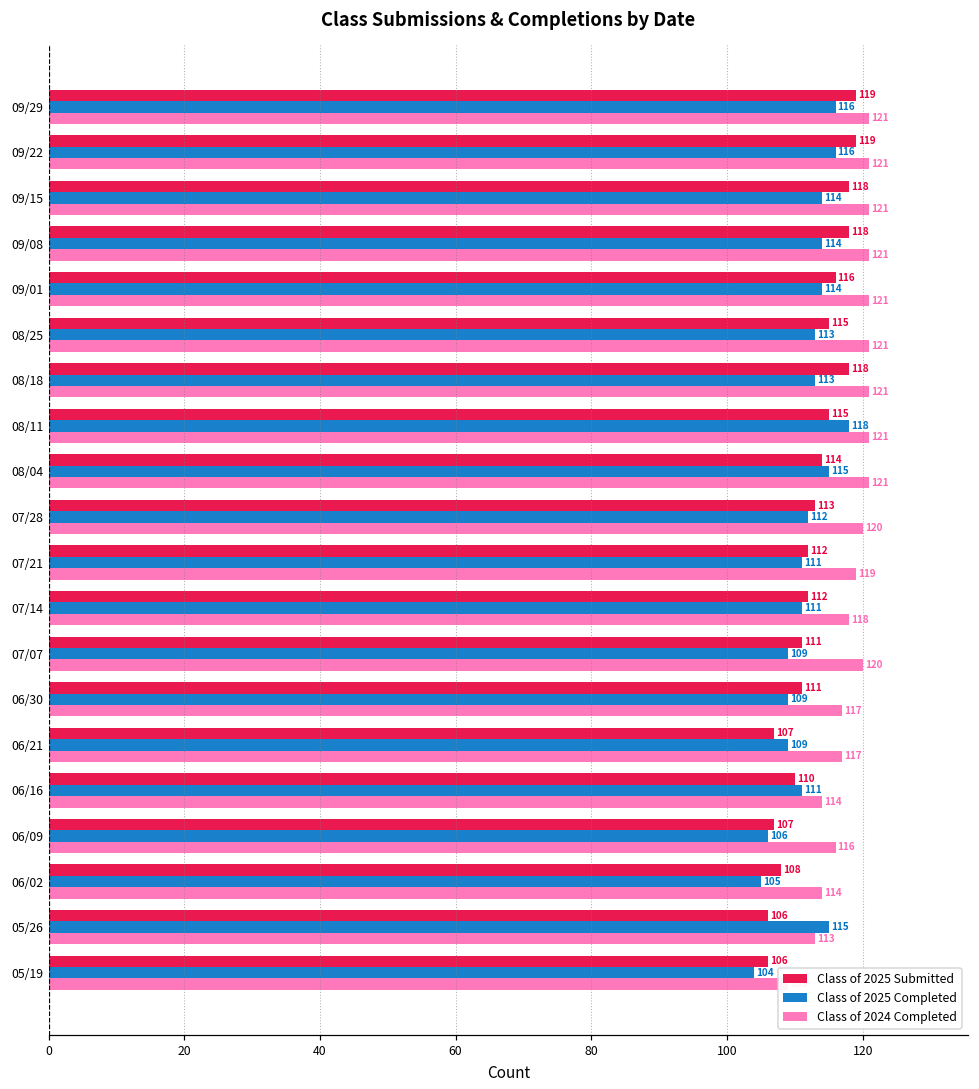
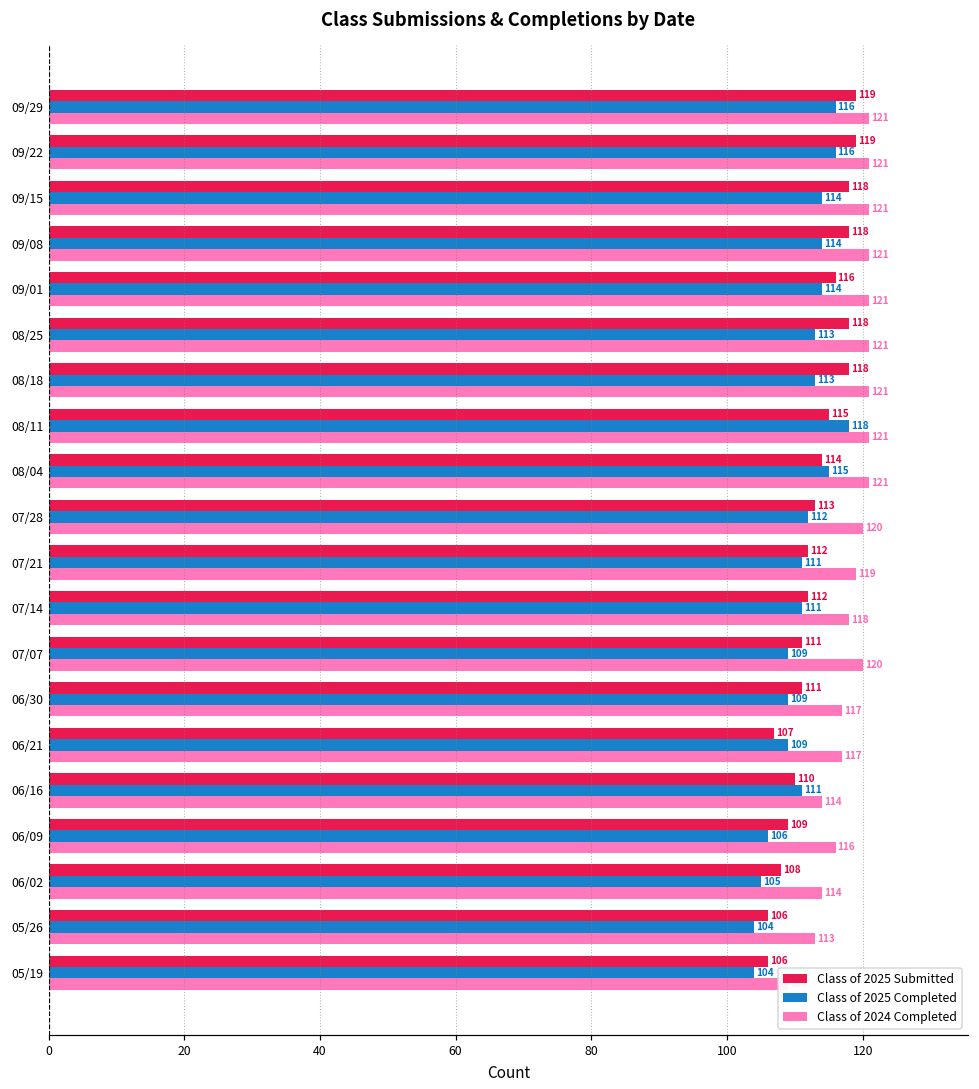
  {
    "Class of 2025 Submitted": {
      "09/29": 119,
      "09/22": 119,
      "09/15": 118,
      "09/08": 118,
      "09/01": 116,
-     "08/25": 115,
+     "08/25": 118,
      "08/18": 118,
      "08/11": 115,
      "08/04": 114,
      "07/28": 113,
      "07/21": 112,
      "07/14": 112,
      "07/07": 111,
      "06/30": 111,
      "06/21": 107,
      "06/16": 110,
-     "06/09": 107,
+     "06/09": 109,
      "06/02": 108,
      "05/26": 106,
      "05/19": 106
    },
    "Class of 2025 Completed": {
      "09/29": 116,
      "09/22": 116,
      "09/15": 114,
      "09/08": 114,
      "09/01": 114,
      "08/25": 113,
      "08/18": 113,
      "08/11": 118,
      "08/04": 115,
      "07/28": 112,
      "07/21": 111,
      "07/14": 111,
      "07/07": 109,
      "06/30": 109,
      "06/21": 109,
      "06/16": 111,
      "06/09": 106,
      "06/02": 105,
-     "05/26": 115,
+     "05/26": 104,
      "05/19": 104
    },
    "Class of 2024 Completed": {
      "09/29": 121,
      "09/22": 121,
      "09/15": 121,
      "09/08": 121,
      "09/01": 121,
      "08/25": 121,
      "08/18": 121,
      "08/11": 121,
      "08/04": 121,
      "07/28": 120,
      "07/21": 119,
      "07/14": 118,
      "07/07": 120,
      "06/30": 117,
      "06/21": 117,
      "06/16": 114,
      "06/09": 116,
      "06/02": 114,
      "05/26": 113
    }
  }
